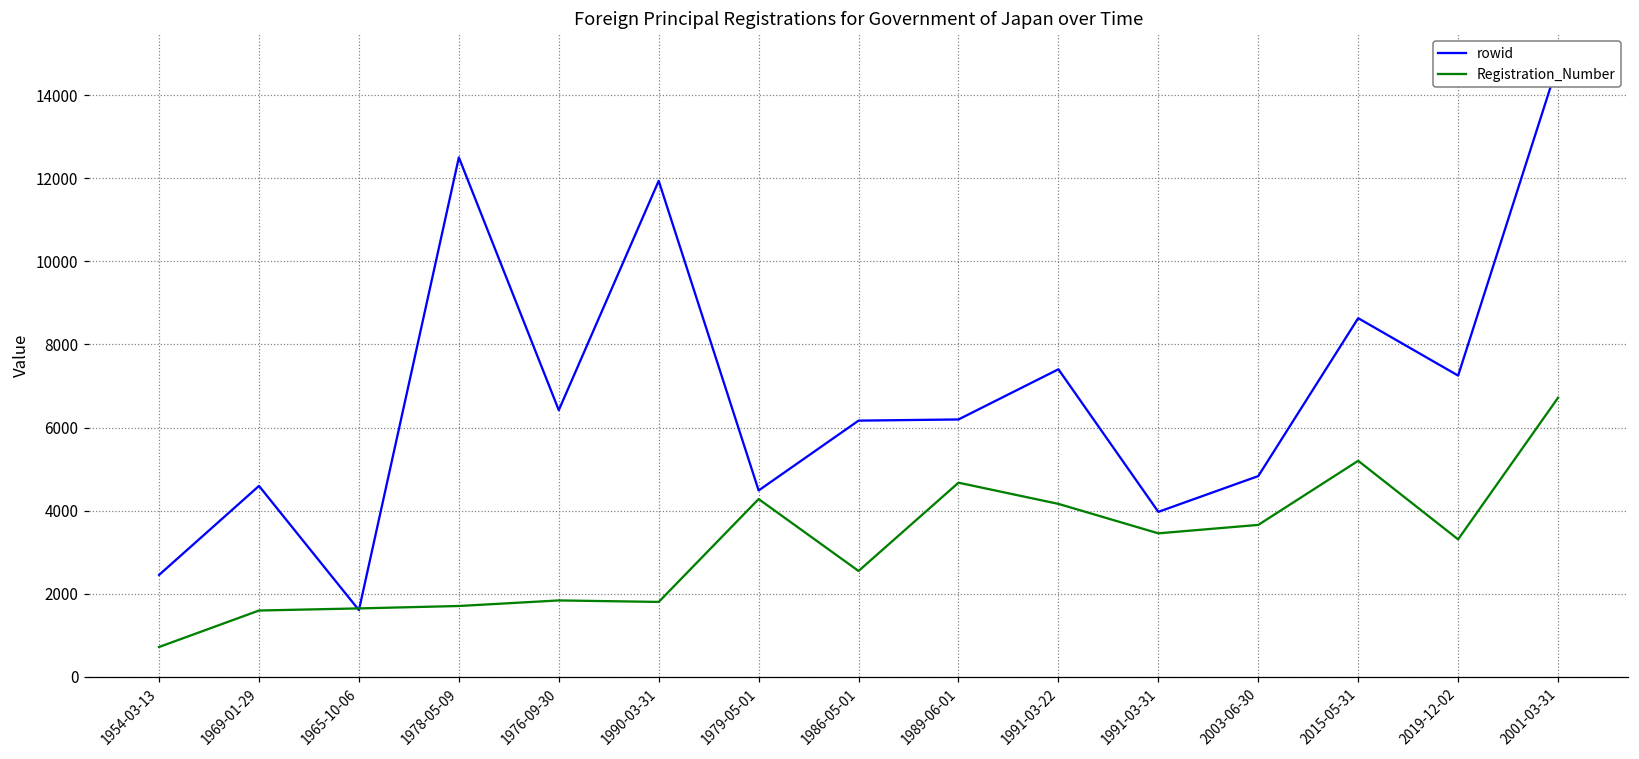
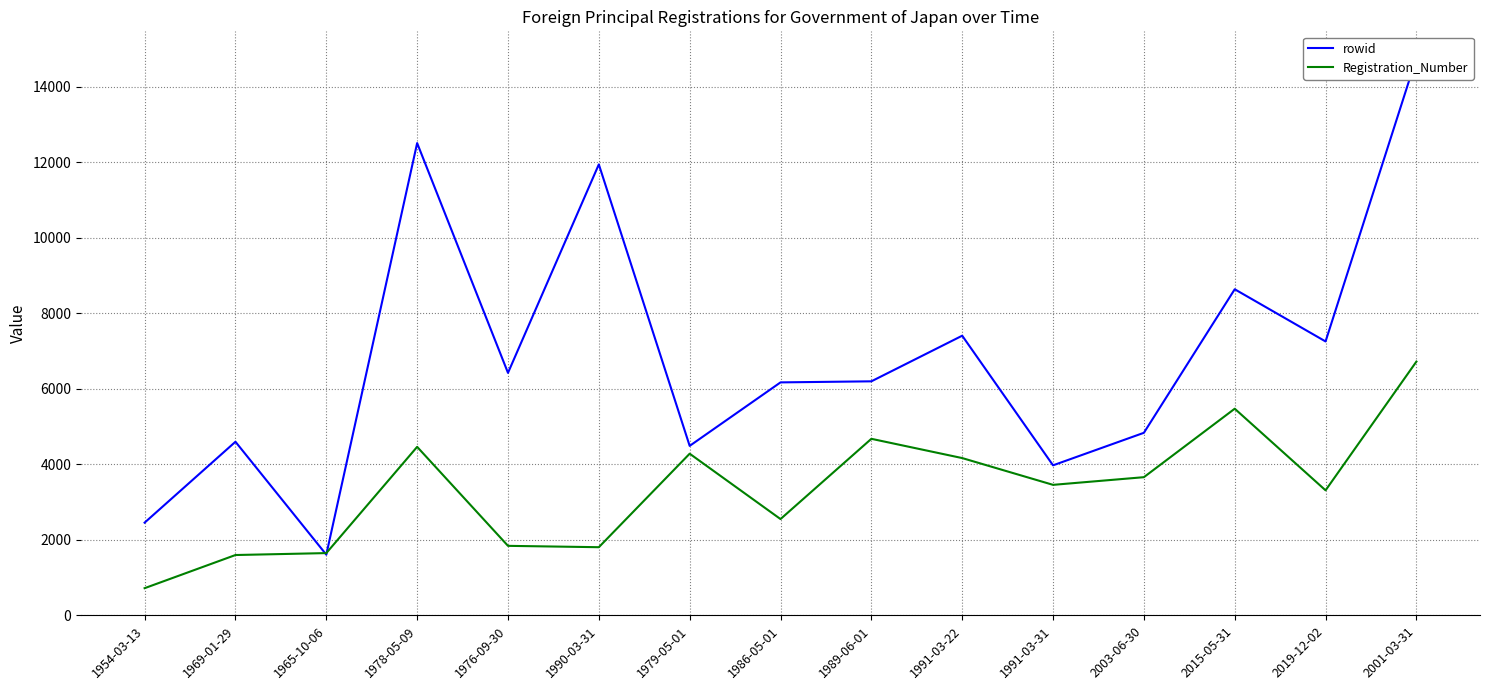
  {
    "rowid": {
      "1954-03-13": 2500,
      "1969-01-29": 4600,
      "1978-05-09": 12500,
      "1976-09-30": 6400,
      "1990-03-31": 11900,
      "1979-05-01": 4500,
      "1986-05-01": 6200,
      "1989-06-01": 6200,
      "1991-03-22": 7400,
      "1991-03-31": 4000,
      "2003-06-30": 4800,
      "2015-05-31": 8600,
      "2019-12-02": 7300
    },
    "Registration_Number": {
      "1954-03-13": 700,
      "1969-01-29": 1600,
-     "1978-05-09": 1700,
+     "1978-05-09": 4500,
      "1976-09-30": 1800,
      "1990-03-31": 1800,
      "1979-05-01": 4300,
      "1986-05-01": 2500,
      "1989-06-01": 4700,
      "1991-03-22": 4200,
      "1991-03-31": 3500,
      "2003-06-30": 3700,
-     "2015-05-31": 5200,
+     "2015-05-31": 5500,
      "2019-12-02": 3300,
      "2001-03-31": 6700
    }
  }
